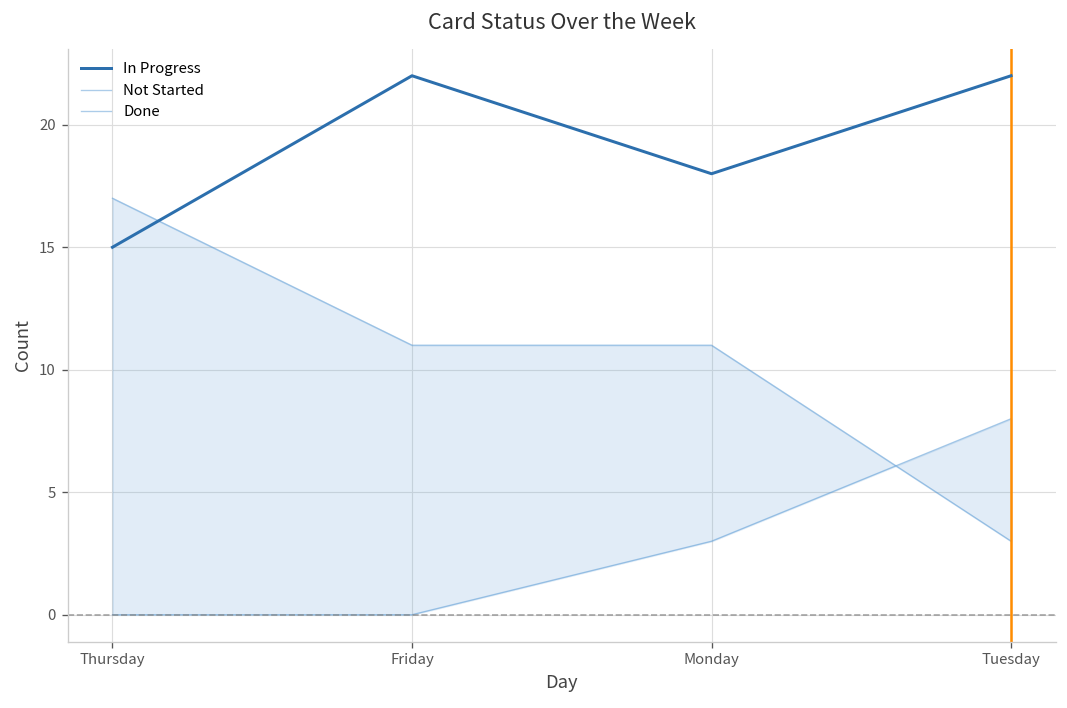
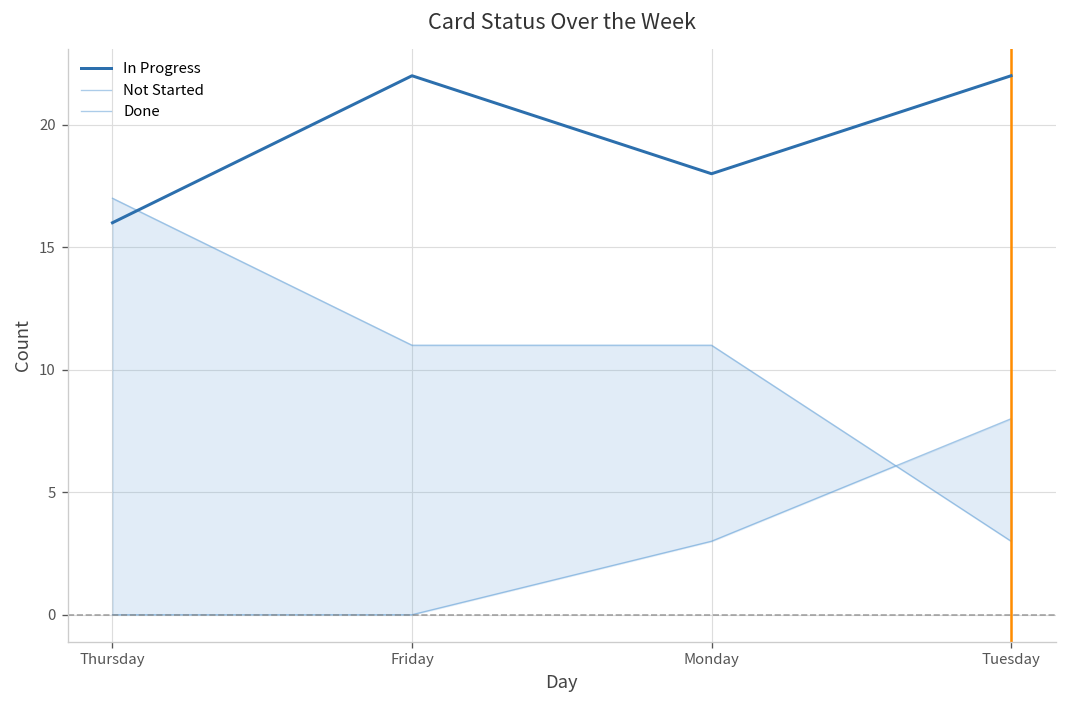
  {
    "In Progress": {
-     "Thursday": 15,
+     "Thursday": 16,
      "Friday": 22,
      "Monday": 18,
      "Tuesday": 22
    }
  }
